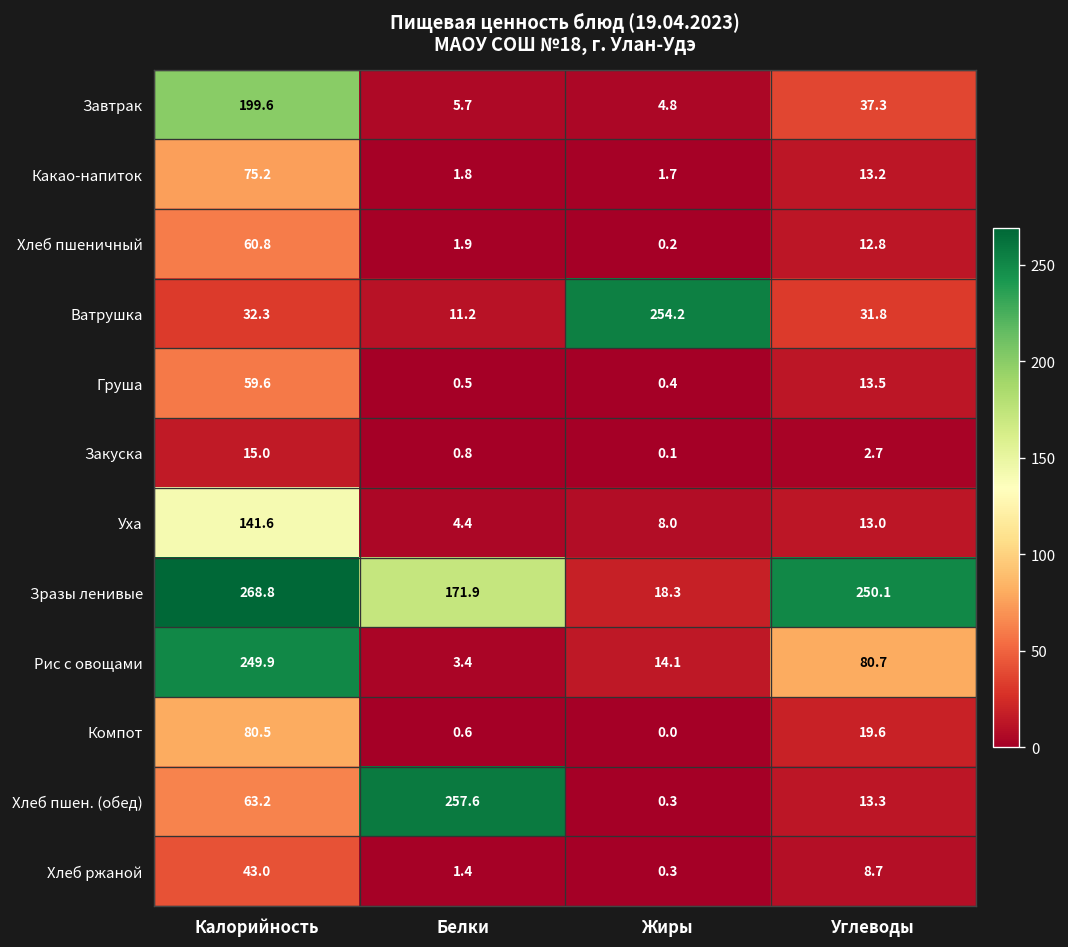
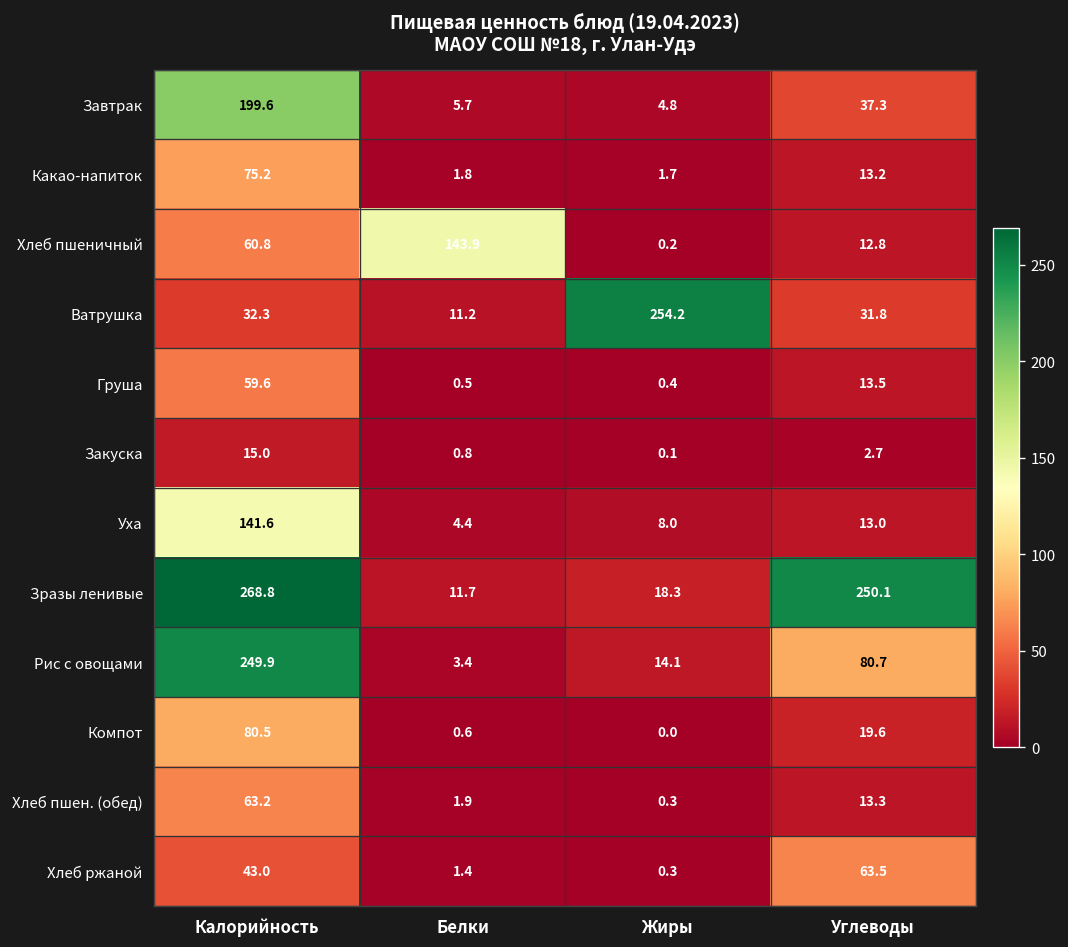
  {
    "Завтрак": {
      "Калорийность": 199.6,
      "Белки": 5.7,
      "Жиры": 4.8,
      "Углеводы": 37.3
    },
    "Какао-напиток": {
      "Калорийность": 75.2,
      "Белки": 1.8,
      "Жиры": 1.7,
      "Углеводы": 13.2
    },
    "Хлеб пшеничный": {
      "Калорийность": 60.8,
-     "Белки": 1.9,
+     "Белки": 143.9,
      "Жиры": 0.2,
      "Углеводы": 12.8
    },
    "Ватрушка": {
      "Калорийность": 32.3,
      "Белки": 11.2,
      "Жиры": 254.2,
      "Углеводы": 31.8
    },
    "Груша": {
      "Калорийность": 59.6,
      "Белки": 0.5,
      "Жиры": 0.4,
      "Углеводы": 13.5
    },
    "Закуска": {
      "Калорийность": 15.0,
      "Белки": 0.8,
      "Жиры": 0.1,
      "Углеводы": 2.7
    },
    "Уха": {
      "Калорийность": 141.6,
      "Белки": 4.4,
      "Жиры": 8.0,
      "Углеводы": 13.0
    },
    "Зразы ленивые": {
      "Калорийность": 268.8,
-     "Белки": 171.9,
+     "Белки": 11.7,
      "Жиры": 18.3,
      "Углеводы": 250.1
    },
    "Рис с овощами": {
      "Калорийность": 249.9,
      "Белки": 3.4,
      "Жиры": 14.1,
      "Углеводы": 80.7
    },
    "Компот": {
      "Калорийность": 80.5,
      "Белки": 0.6,
      "Жиры": 0.0,
      "Углеводы": 19.6
    },
    "Хлеб пшен. (обед)": {
      "Калорийность": 63.2,
-     "Белки": 257.6,
+     "Белки": 1.9,
      "Жиры": 0.3,
      "Углеводы": 13.3
    },
    "Хлеб ржаной": {
      "Калорийность": 43.0,
      "Белки": 1.4,
      "Жиры": 0.3,
-     "Углеводы": 8.7
+     "Углеводы": 63.5
    }
  }
